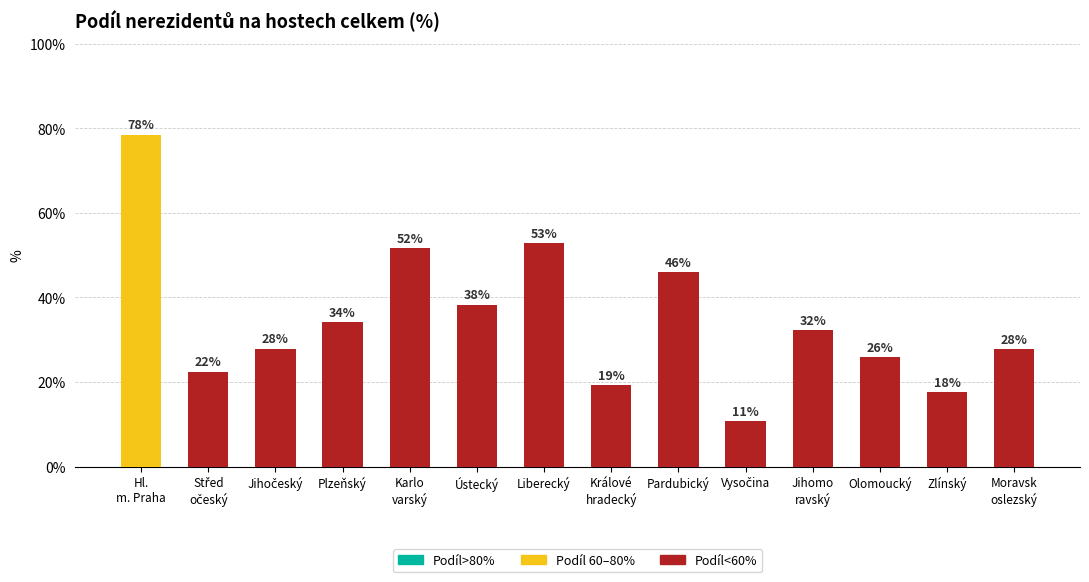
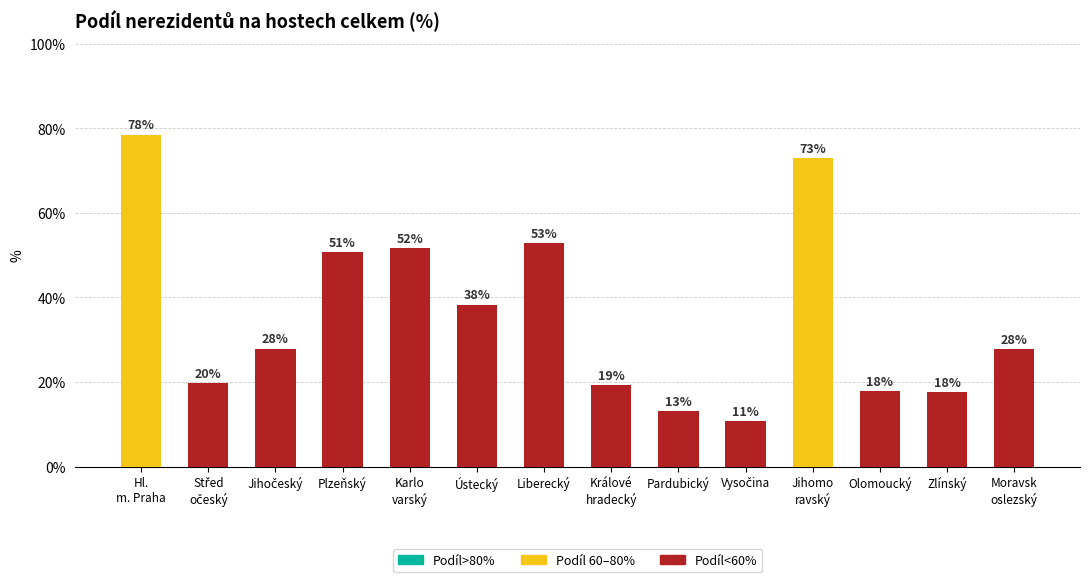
  {
    "Hl. m. Praha": "78%",
-   "Střed očeský": "22%",
+   "Střed očeský": "20%",
    "Jihočeský": "28%",
-   "Plzeňský": "34%",
+   "Plzeňský": "51%",
    "Karlo varský": "52%",
    "Ústecký": "38%",
    "Liberecký": "53%",
    "Králové hradecký": "19%",
-   "Pardubický": "46%",
+   "Pardubický": "13%",
    "Vysočina": "11%",
-   "Jihomo ravský": "32%",
-   "Olomoucký": "26%",
+   "Jihomo ravský": "73%",
+   "Olomoucký": "18%",
    "Zlínský": "18%",
    "Moravsk oslezský": "28%"
  }
